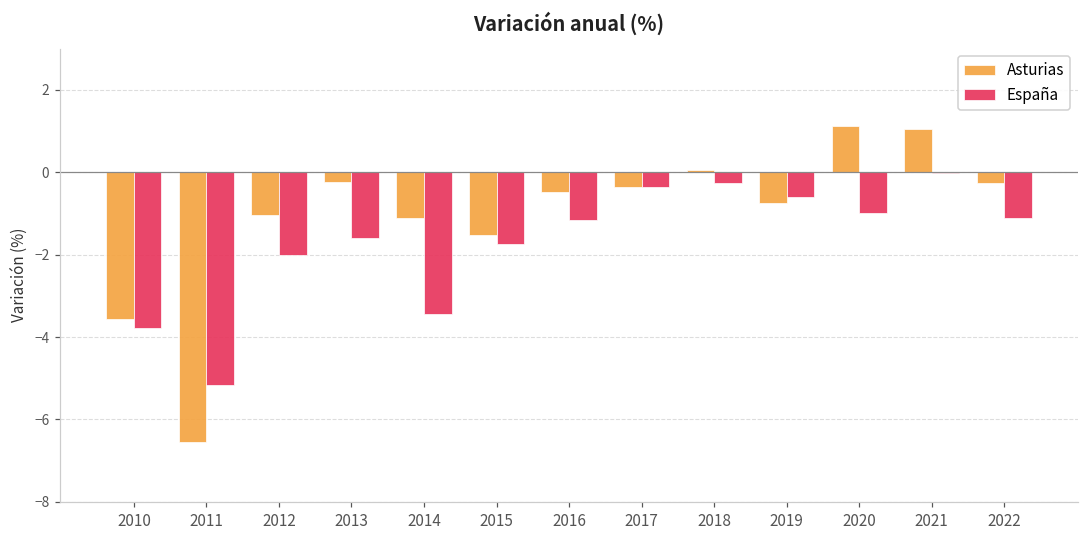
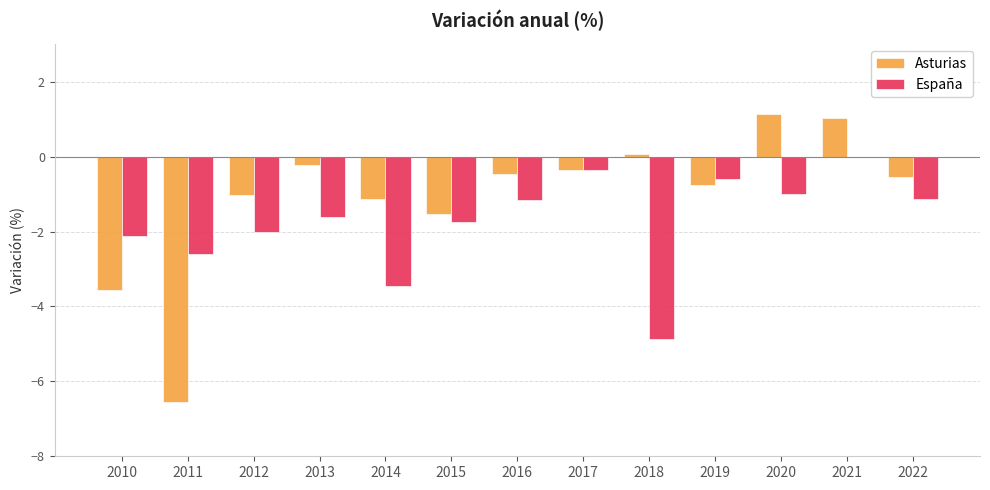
  {
    "Asturias": {
      "2010": -3.6,
      "2011": -6.5,
      "2012": -1.0,
      "2013": -0.2,
      "2014": -1.1,
      "2015": -1.5,
      "2016": -0.5,
      "2017": -0.4,
      "2019": -0.8,
      "2020": 1.1,
      "2021": 1.0,
-     "2022": -0.3
+     "2022": -0.5
    },
    "España": {
-     "2010": -3.8,
-     "2011": -5.2,
+     "2010": -2.1,
+     "2011": -2.6,
      "2012": -2.0,
      "2013": -1.6,
      "2014": -3.5,
      "2015": -1.8,
      "2016": -1.2,
      "2017": -0.4,
-     "2018": -0.3,
+     "2018": -4.9,
      "2019": -0.6,
      "2020": -1.0,
      "2022": -1.1
    }
  }
